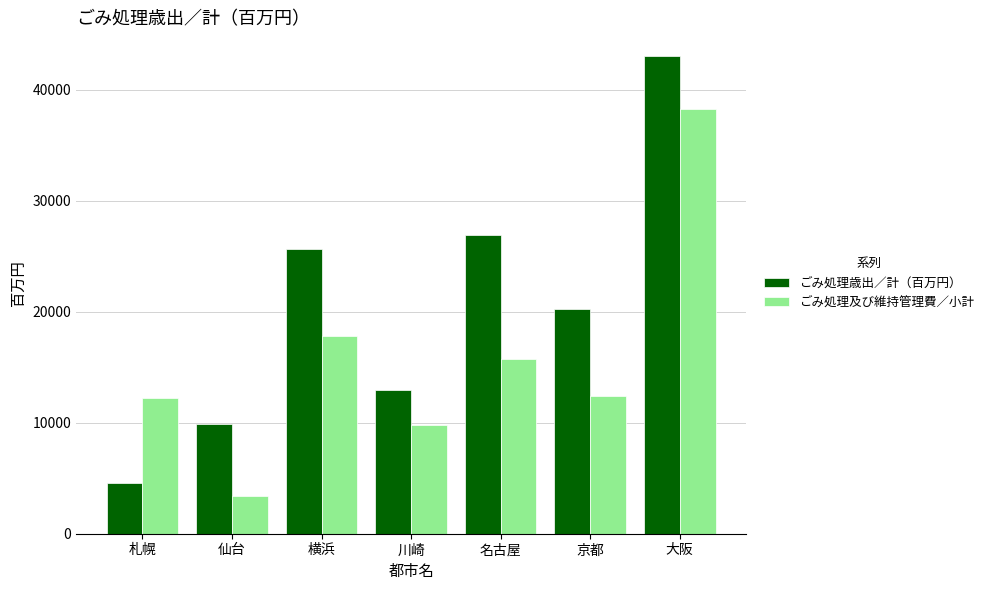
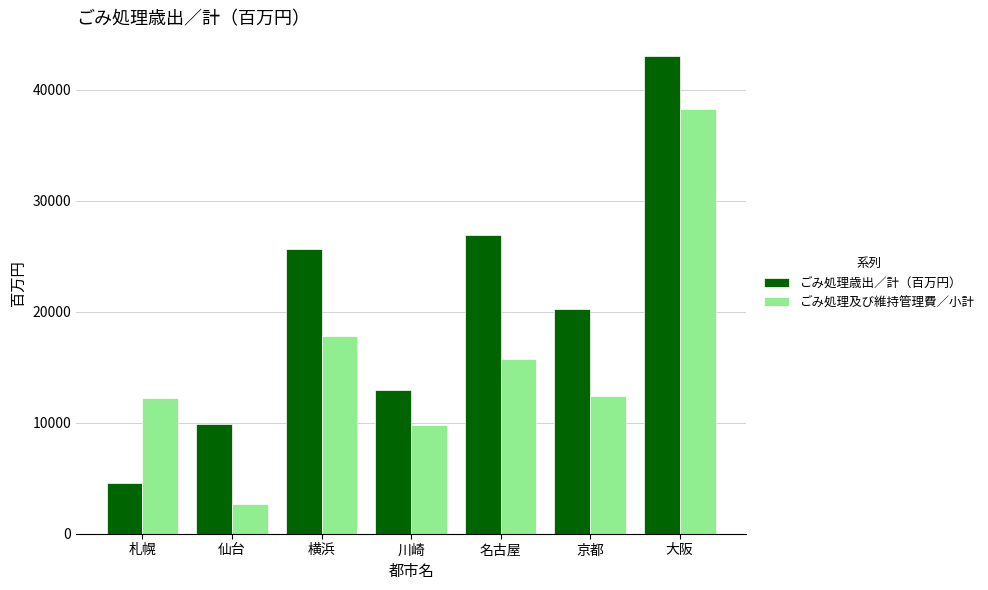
  {
    "ごみ処理歳出／計（百万円）": {
      "札幌": 4600,
      "仙台": 9900,
      "横浜": 25700,
      "川崎": 13000,
      "名古屋": 26900,
      "京都": 20300,
      "大阪": 43000
    },
    "ごみ処理及び維持管理費／小計": {
      "札幌": 12200,
-     "仙台": 3400,
+     "仙台": 2700,
      "横浜": 17900,
      "川崎": 9800,
      "名古屋": 15800,
      "京都": 12400,
      "大阪": 38300
    }
  }
